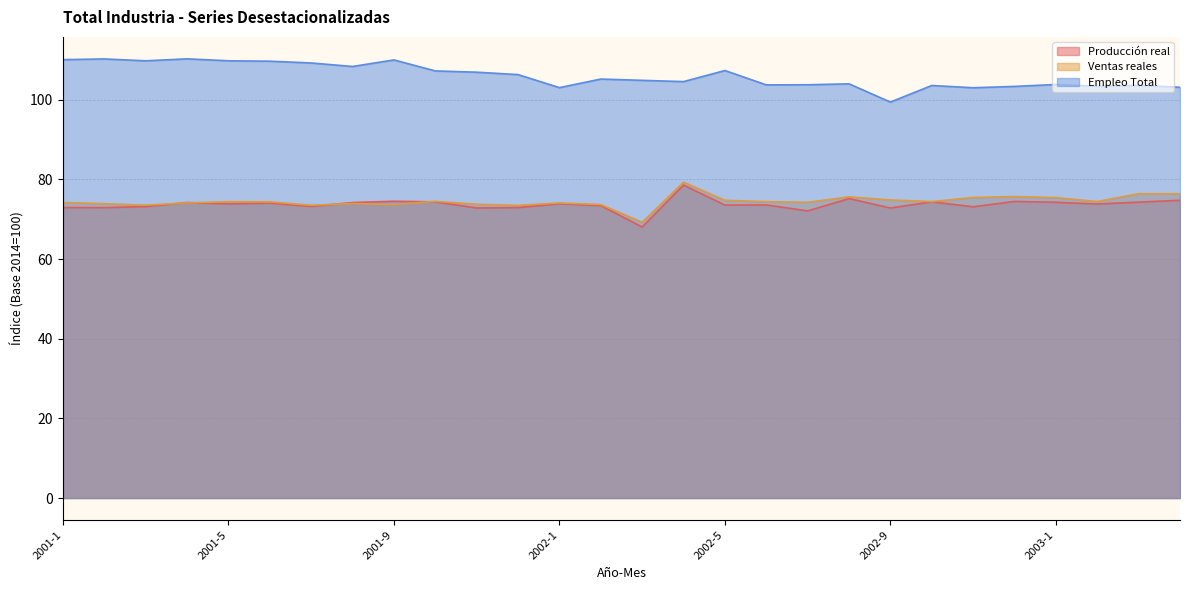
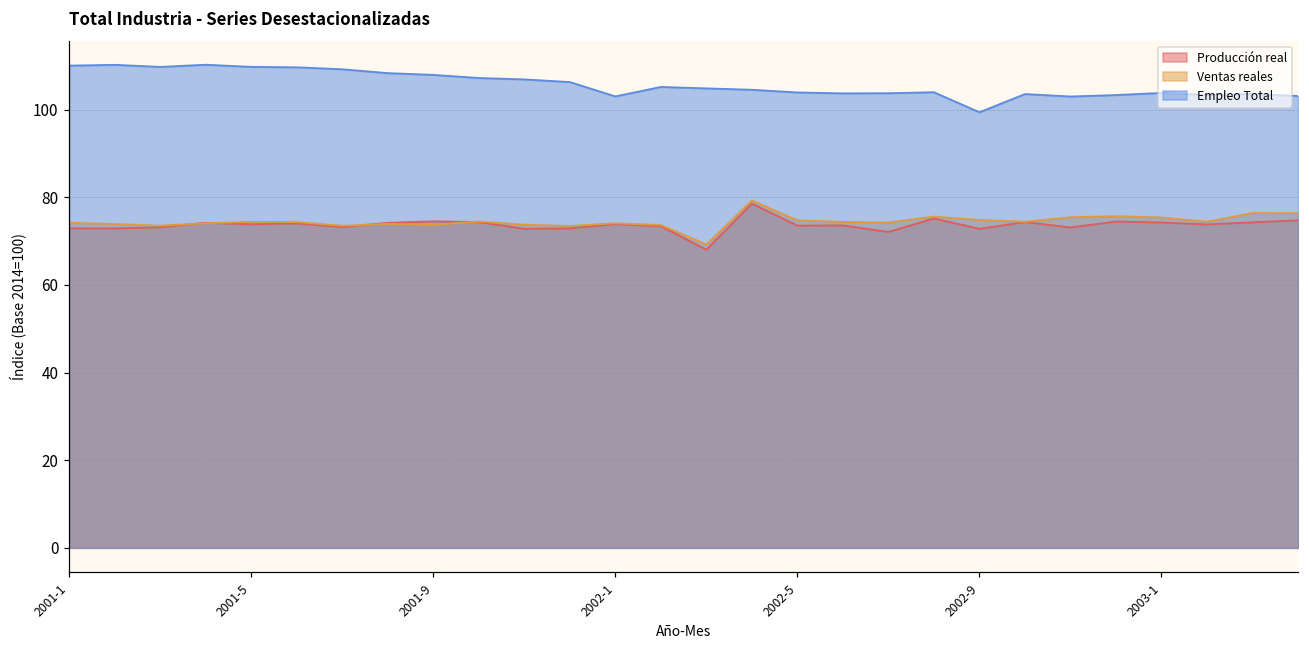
  {
    "Empleo Total": {
      "2001-1": 110,
      "2001-5": 110,
-     "2001-9": 110,
+     "2001-9": 108,
      "2002-1": 103,
-     "2002-5": 107,
+     "2002-5": 104,
      "2002-9": 99
    }
  }
